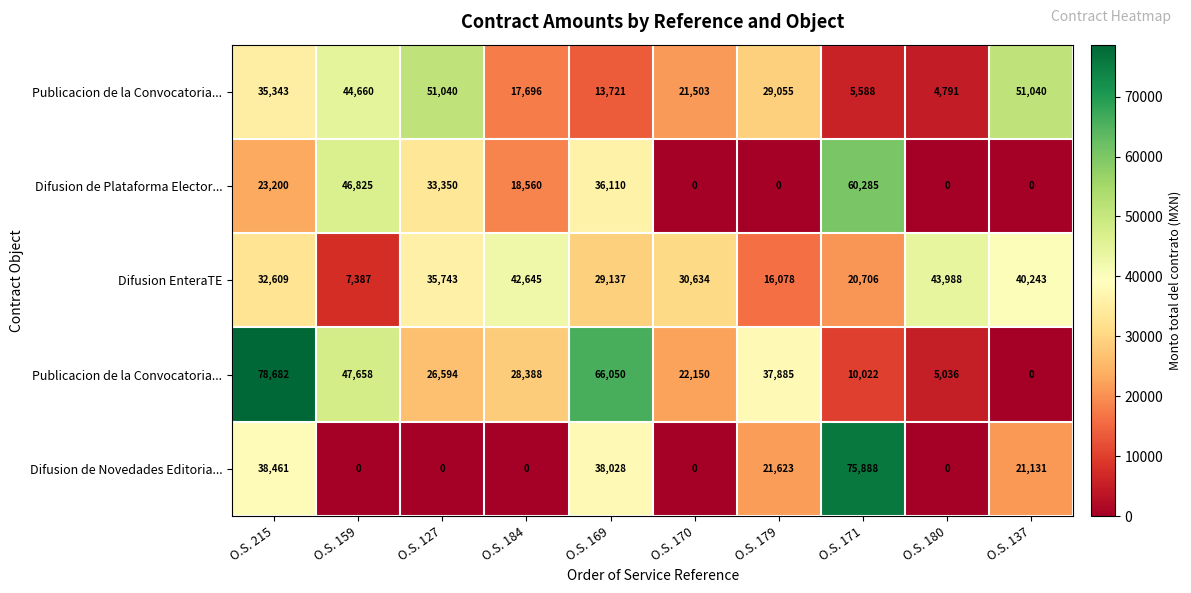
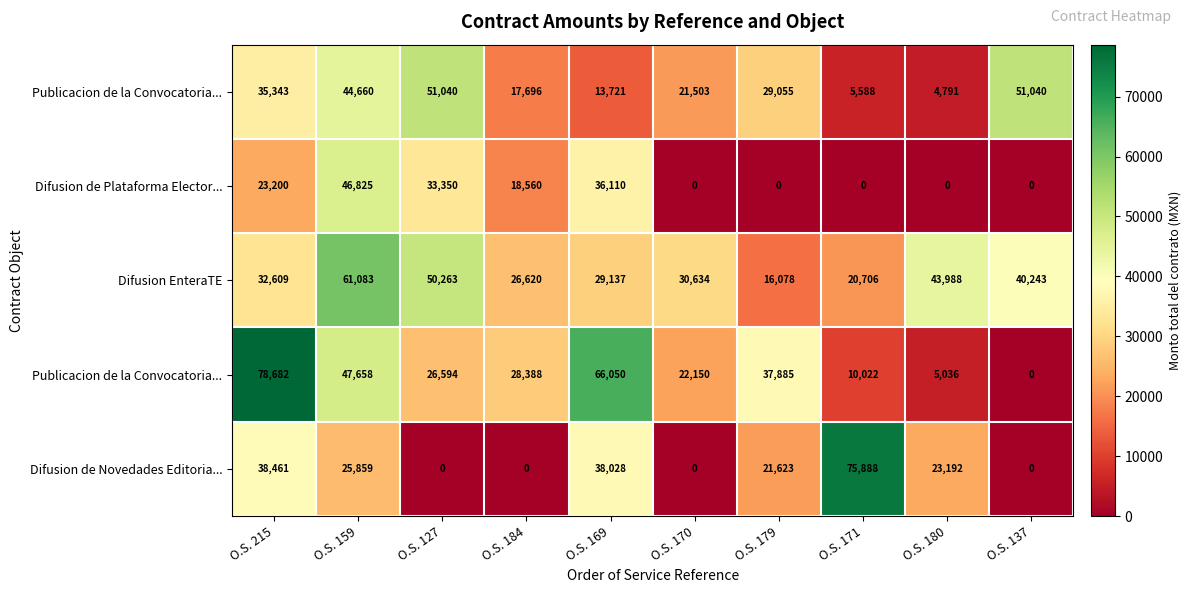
  {
    "Difusion de Plataforma Elector...": {
      "O.S. 215": "23,200",
      "O.S. 159": "46,825",
      "O.S. 127": "33,350",
      "O.S. 184": "18,560",
      "O.S. 169": "36,110",
      "O.S. 170": "0",
      "O.S. 179": "0",
-     "O.S. 171": "60,285",
+     "O.S. 171": "0",
      "O.S. 180": "0",
      "O.S. 137": "0"
    },
    "Difusion EnteraTE": {
      "O.S. 215": "32,609",
-     "O.S. 159": "7,387",
-     "O.S. 127": "35,743",
-     "O.S. 184": "42,645",
+     "O.S. 159": "61,083",
+     "O.S. 127": "50,263",
+     "O.S. 184": "26,620",
      "O.S. 169": "29,137",
      "O.S. 170": "30,634",
      "O.S. 179": "16,078",
      "O.S. 171": "20,706",
      "O.S. 180": "43,988",
      "O.S. 137": "40,243"
    },
    "Difusion de Novedades Editoria...": {
      "O.S. 215": "38,461",
-     "O.S. 159": "0",
+     "O.S. 159": "25,859",
      "O.S. 127": "0",
      "O.S. 184": "0",
      "O.S. 169": "38,028",
      "O.S. 170": "0",
      "O.S. 179": "21,623",
      "O.S. 171": "75,888",
-     "O.S. 180": "0",
-     "O.S. 137": "21,131"
+     "O.S. 180": "23,192",
+     "O.S. 137": "0"
    }
  }
